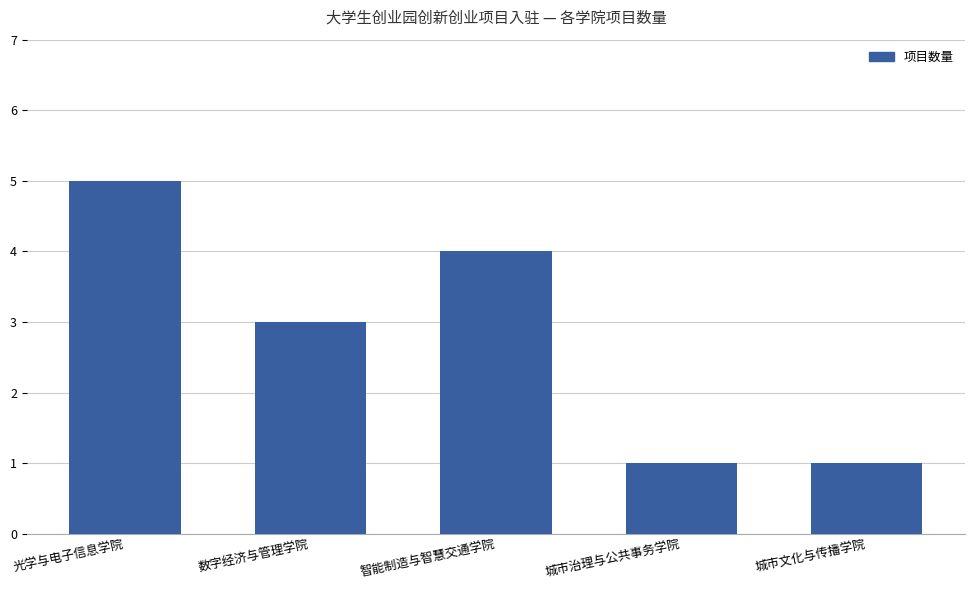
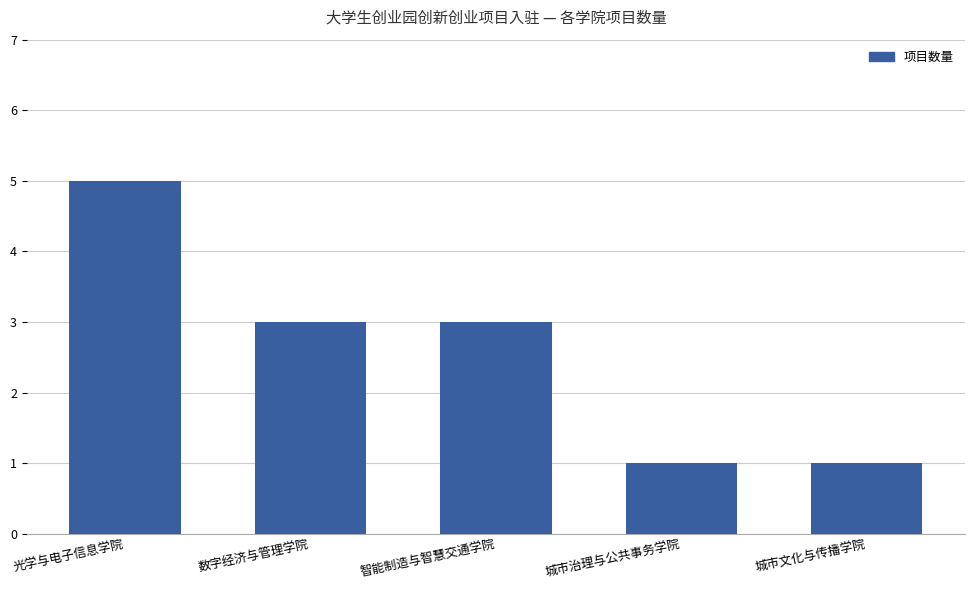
  {
    "光学与电子信息学院": 5,
    "数字经济与管理学院": 3,
-   "智能制造与智慧交通学院": 4,
+   "智能制造与智慧交通学院": 3,
    "城市治理与公共事务学院": 1,
    "城市文化与传播学院": 1
  }
